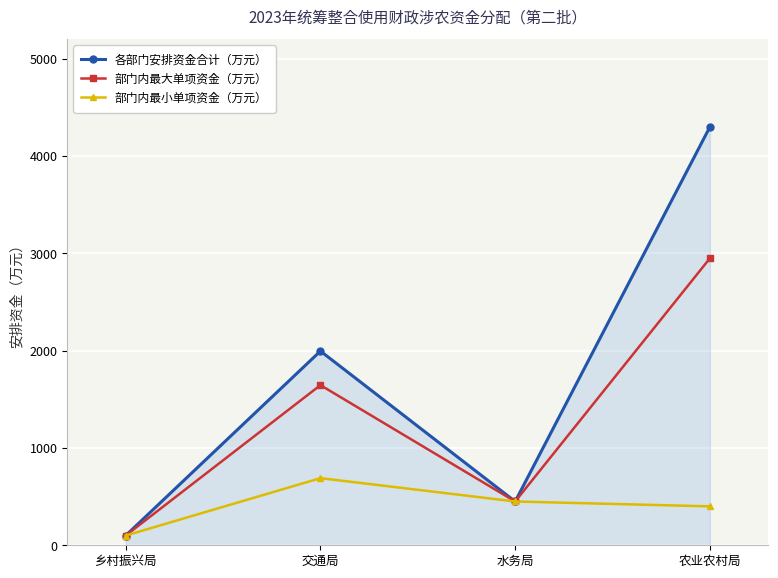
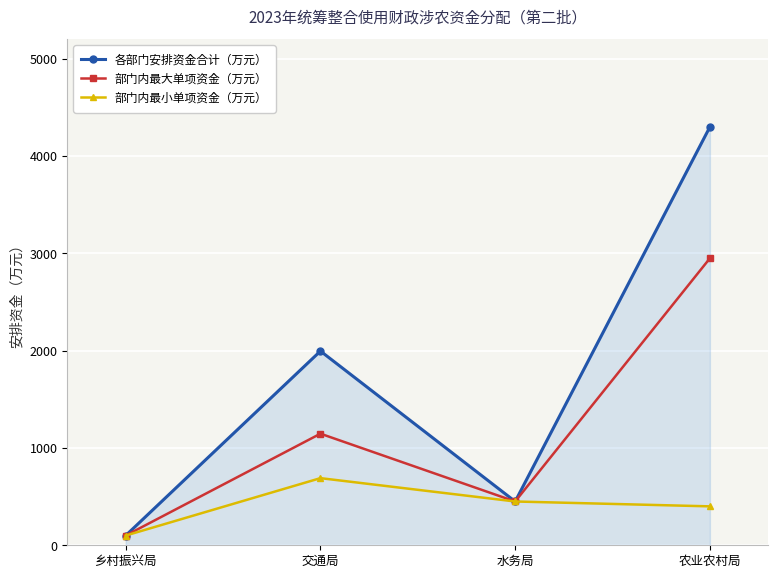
  {
    "各部门安排资金合计（万元）": {
      "交通局": 2000,
      "农业农村局": 4300
    },
    "部门内最大单项资金（万元）": {
-     "交通局": 1600,
+     "交通局": 1100,
      "农业农村局": 3000
    },
    "部门内最小单项资金（万元）": {
      "交通局": 700,
      "农业农村局": 400
    }
  }
